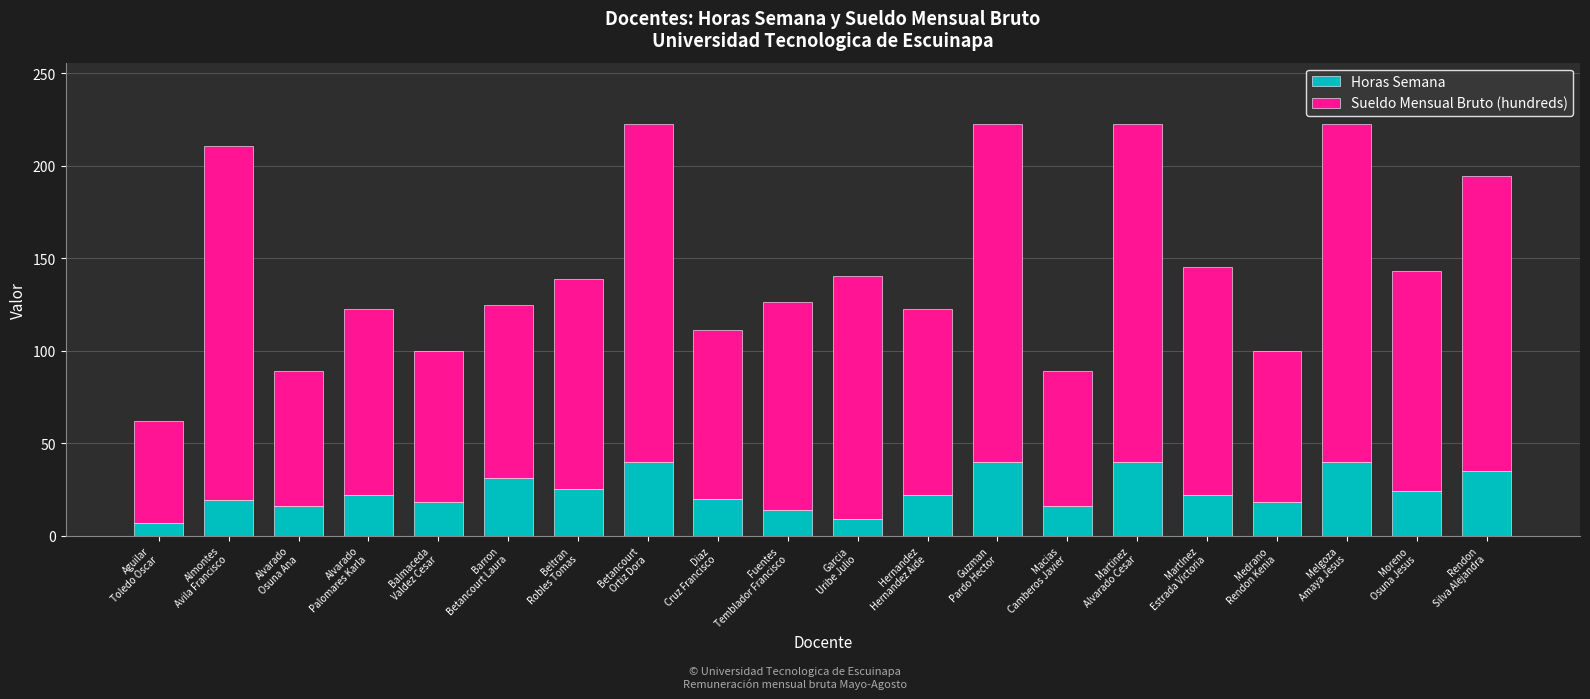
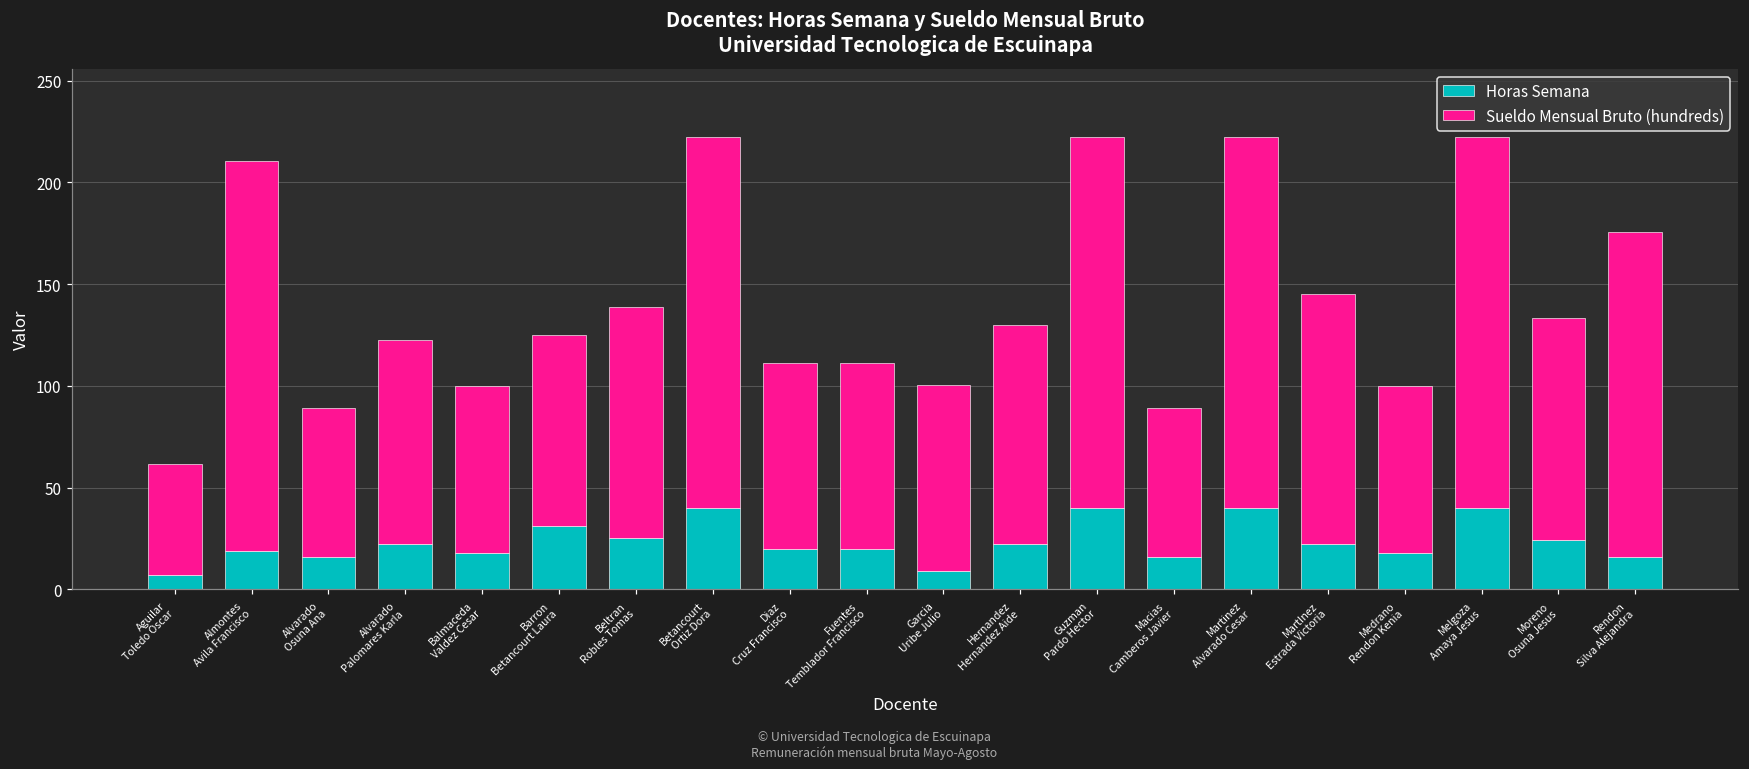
  {
    "Horas Semana": {
      "Aguilar Toledo Oscar": 7,
      "Almontes Avila Francisco": 19,
      "Alvarado Osuna Ana": 16,
      "Alvarado Palomares Karla": 22,
      "Balmaceda Valdez Cesar": 18,
      "Barron Betancourt Laura": 31,
      "Beltran Robles Tomas": 25,
      "Betancourt Ortiz Dora": 40,
      "Diaz Cruz Francisco": 20,
-     "Fuentes Temblador Francisco": 14,
+     "Fuentes Temblador Francisco": 20,
      "Garcia Uribe Julio": 9,
      "Hernandez Hernandez Aide": 22,
      "Guzman Pardo Hector": 40,
      "Macias Camberos Javier": 16,
      "Martinez Alvarado Cesar": 40,
      "MartInez Estrada Victoria": 22,
      "Medrano Rendon Kenia": 18,
      "Melgoza Amaya Jesus": 40,
      "Moreno Osuna Jesus": 24,
-     "Rendon Silva Alejandra": 35
+     "Rendon Silva Alejandra": 16
    },
    "Sueldo Mensual Bruto (hundreds)": {
      "Aguilar Toledo Oscar": 55,
      "Almontes Avila Francisco": 191,
      "Alvarado Osuna Ana": 73,
      "Alvarado Palomares Karla": 100,
      "Balmaceda Valdez Cesar": 82,
      "Barron Betancourt Laura": 94,
      "Beltran Robles Tomas": 114,
      "Betancourt Ortiz Dora": 182,
      "Diaz Cruz Francisco": 91,
-     "Fuentes Temblador Francisco": 112,
-     "Garcia Uribe Julio": 131,
-     "Hernandez Hernandez Aide": 100,
+     "Fuentes Temblador Francisco": 91,
+     "Garcia Uribe Julio": 91,
+     "Hernandez Hernandez Aide": 108,
      "Guzman Pardo Hector": 182,
      "Macias Camberos Javier": 73,
      "Martinez Alvarado Cesar": 182,
      "MartInez Estrada Victoria": 123,
      "Medrano Rendon Kenia": 82,
      "Melgoza Amaya Jesus": 182,
-     "Moreno Osuna Jesus": 119,
+     "Moreno Osuna Jesus": 109,
      "Rendon Silva Alejandra": 160
    }
  }
